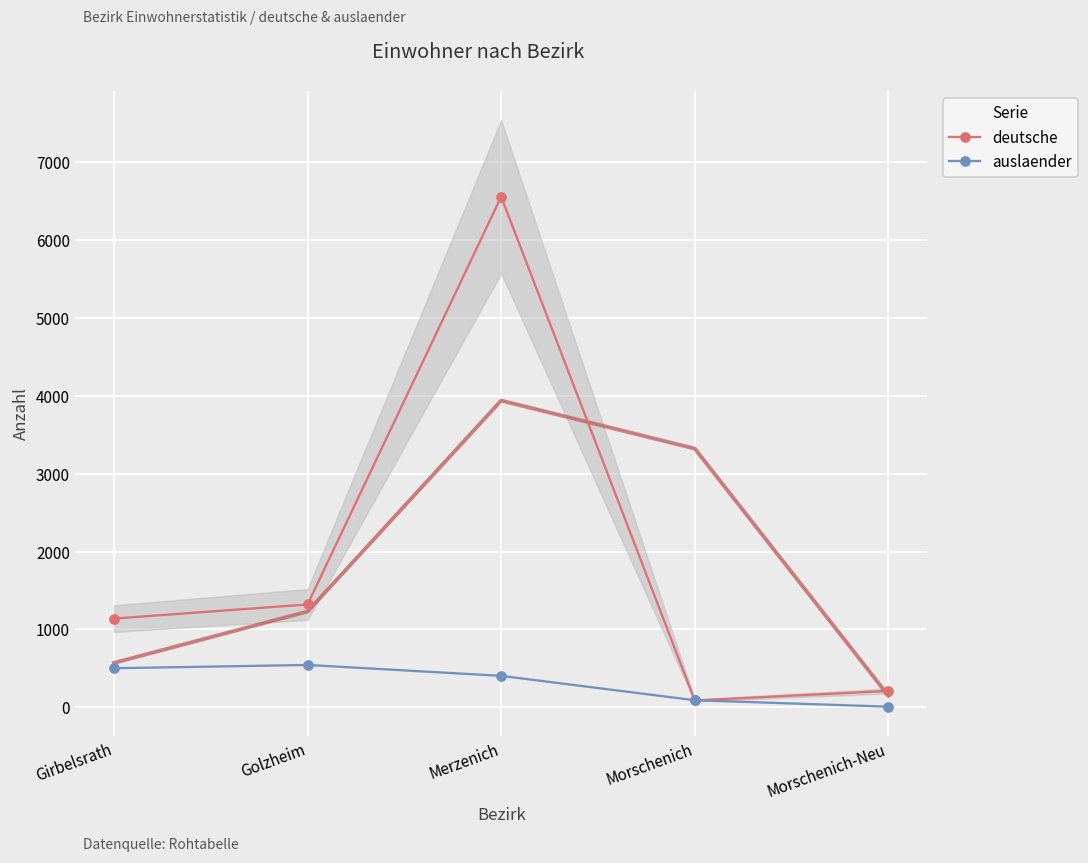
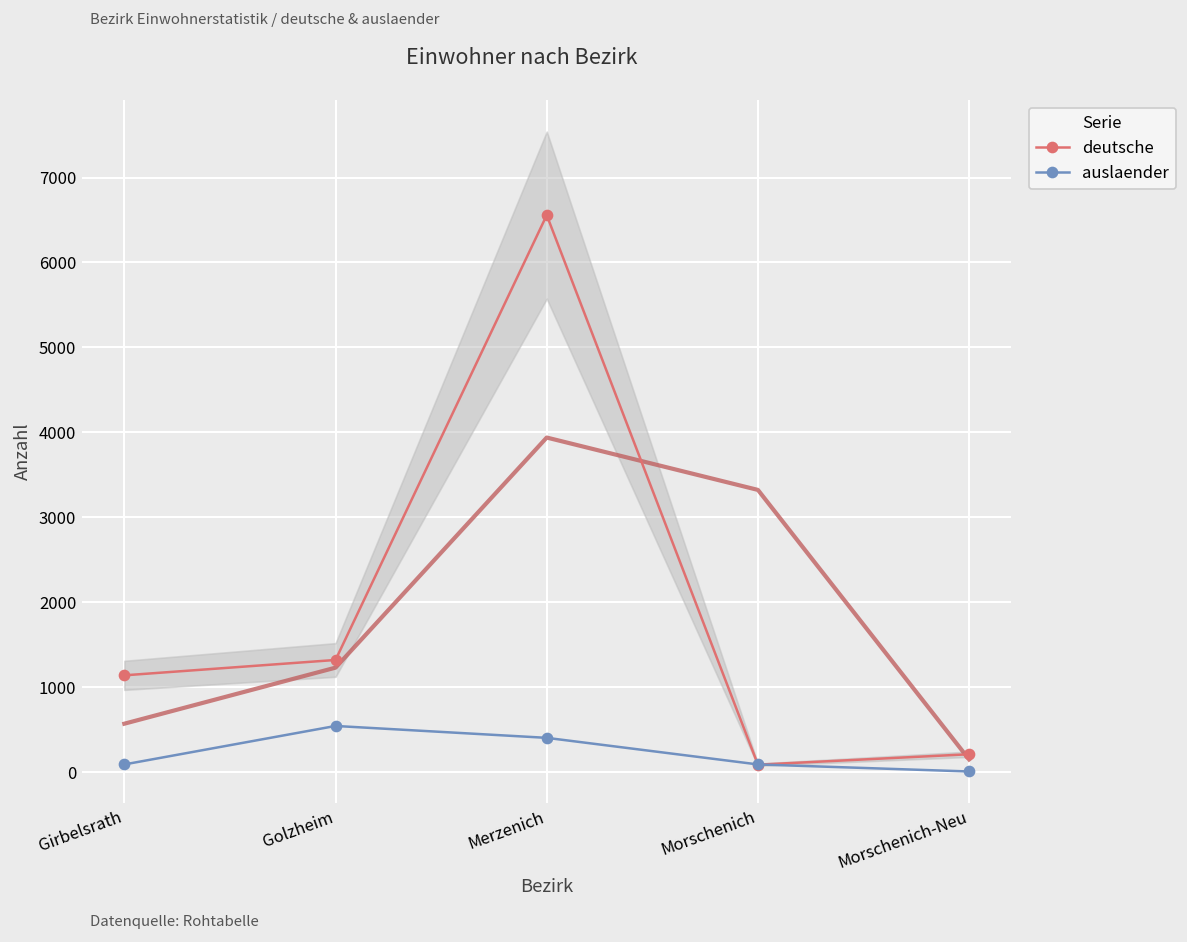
  {
    "auslaender": {
-     "Girbelsrath": 500,
+     "Girbelsrath": 100,
      "Golzheim": 500,
      "Merzenich": 400,
      "Morschenich-Neu": 0
    }
  }
